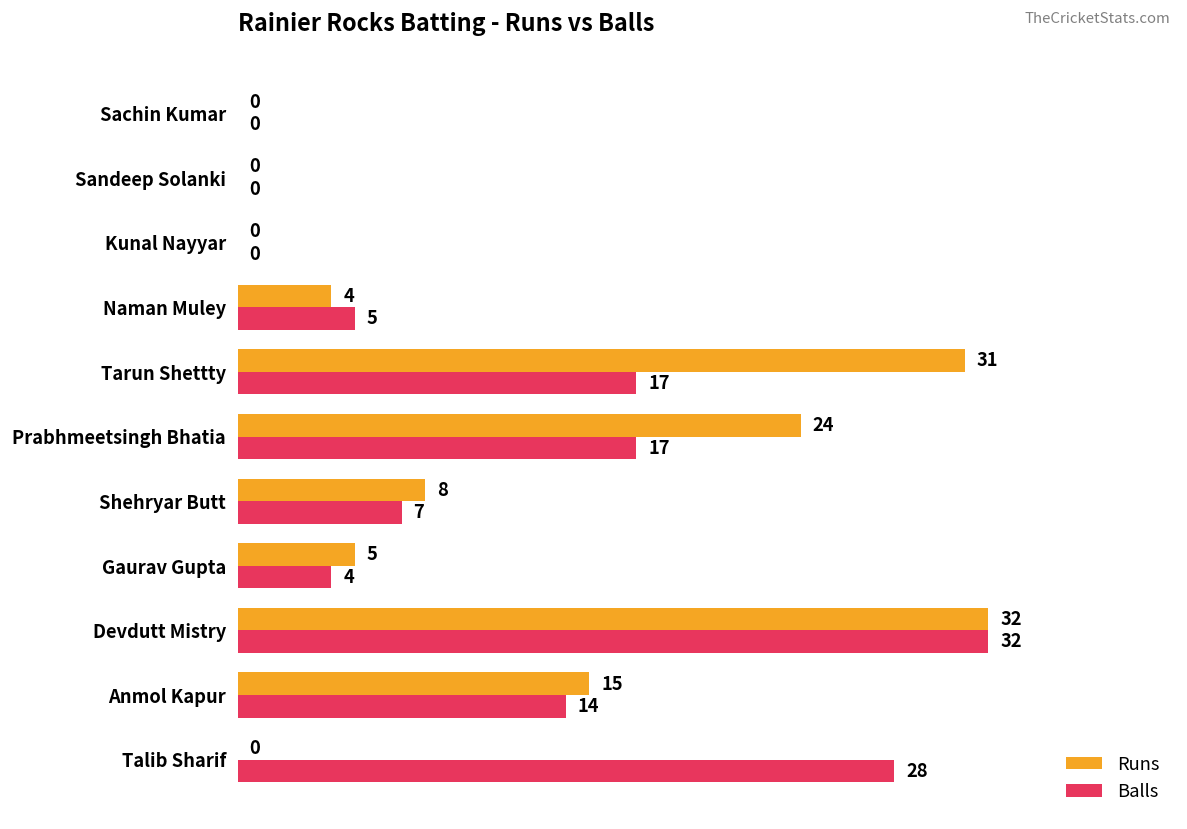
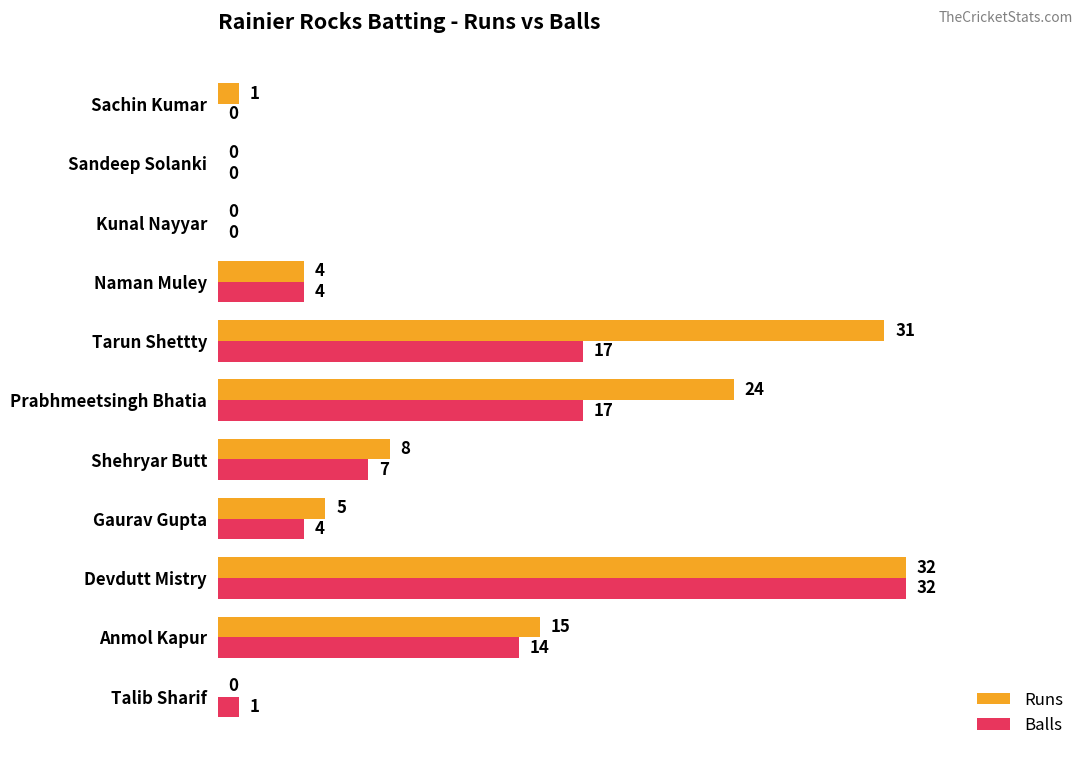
  {
    "Runs": {
-     "Sachin Kumar": 0,
+     "Sachin Kumar": 1,
      "Sandeep Solanki": 0,
      "Kunal Nayyar": 0,
      "Naman Muley": 4,
      "Tarun Shettty": 31,
      "Prabhmeetsingh Bhatia": 24,
      "Shehryar Butt": 8,
      "Gaurav Gupta": 5,
      "Devdutt Mistry": 32,
      "Anmol Kapur": 15,
      "Talib Sharif": 0
    },
    "Balls": {
      "Sachin Kumar": 0,
      "Sandeep Solanki": 0,
      "Kunal Nayyar": 0,
-     "Naman Muley": 5,
+     "Naman Muley": 4,
      "Tarun Shettty": 17,
      "Prabhmeetsingh Bhatia": 17,
      "Shehryar Butt": 7,
      "Gaurav Gupta": 4,
      "Devdutt Mistry": 32,
      "Anmol Kapur": 14,
-     "Talib Sharif": 28
+     "Talib Sharif": 1
    }
  }
